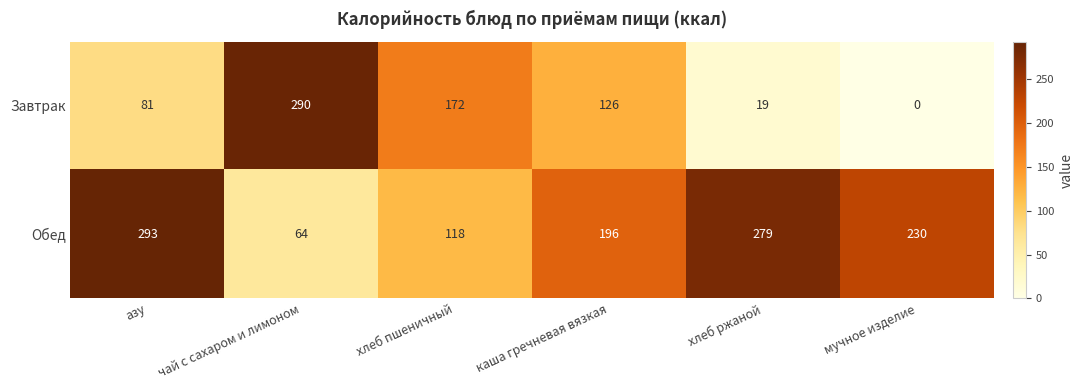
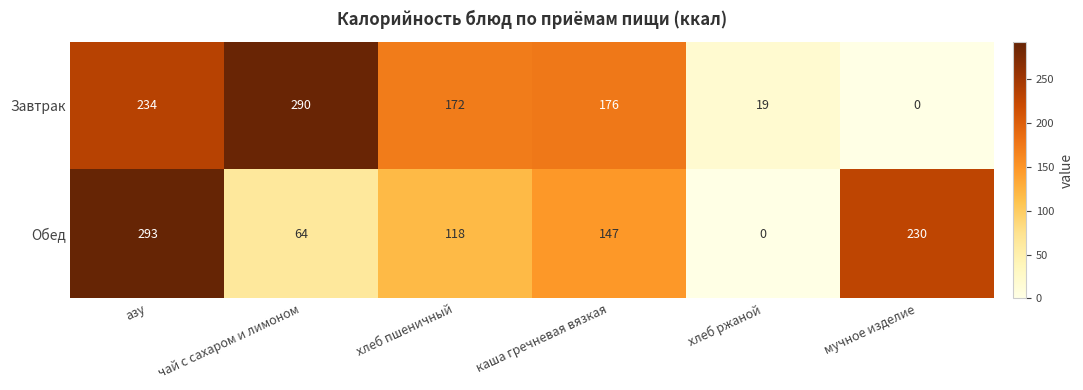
  {
    "Завтрак": {
-     "азу": 81,
+     "азу": 234,
      "чай с сахаром и лимоном": 290,
      "хлеб пшеничный": 172,
-     "каша гречневая вязкая": 126,
+     "каша гречневая вязкая": 176,
      "хлеб ржаной": 19,
      "мучное изделие": 0
    },
    "Обед": {
      "азу": 293,
      "чай с сахаром и лимоном": 64,
      "хлеб пшеничный": 118,
-     "каша гречневая вязкая": 196,
-     "хлеб ржаной": 279,
+     "каша гречневая вязкая": 147,
+     "хлеб ржаной": 0,
      "мучное изделие": 230
    }
  }
